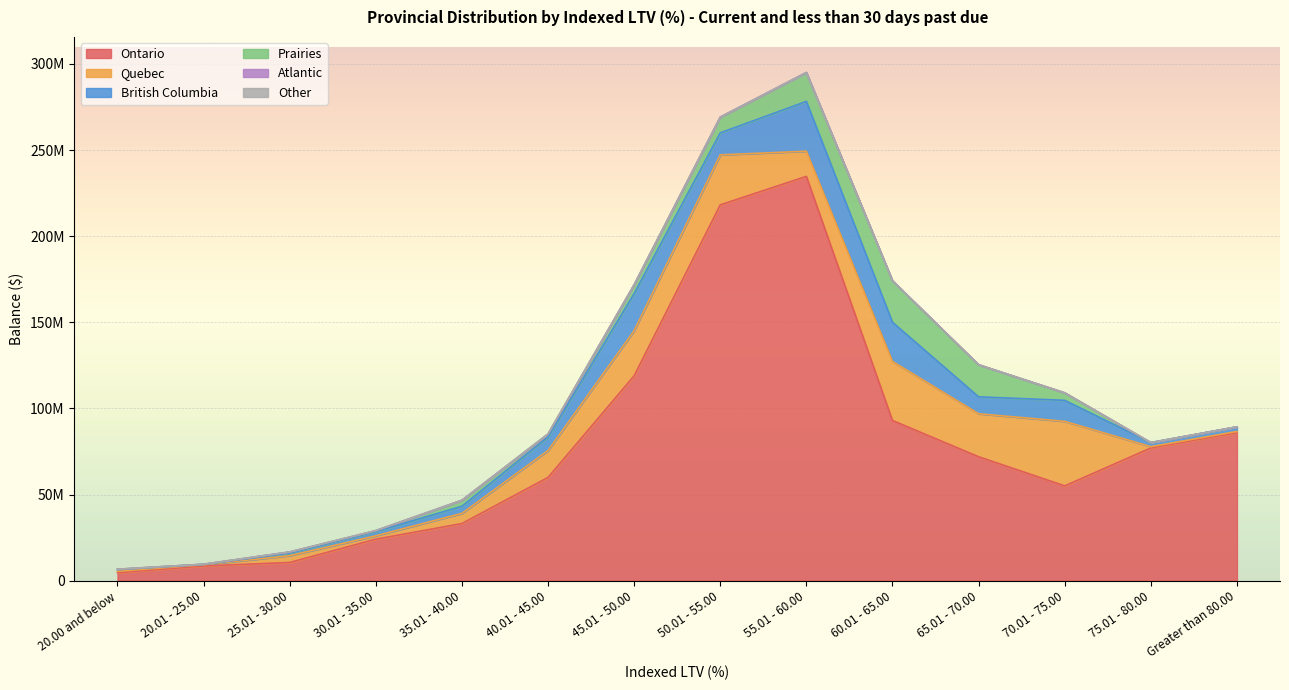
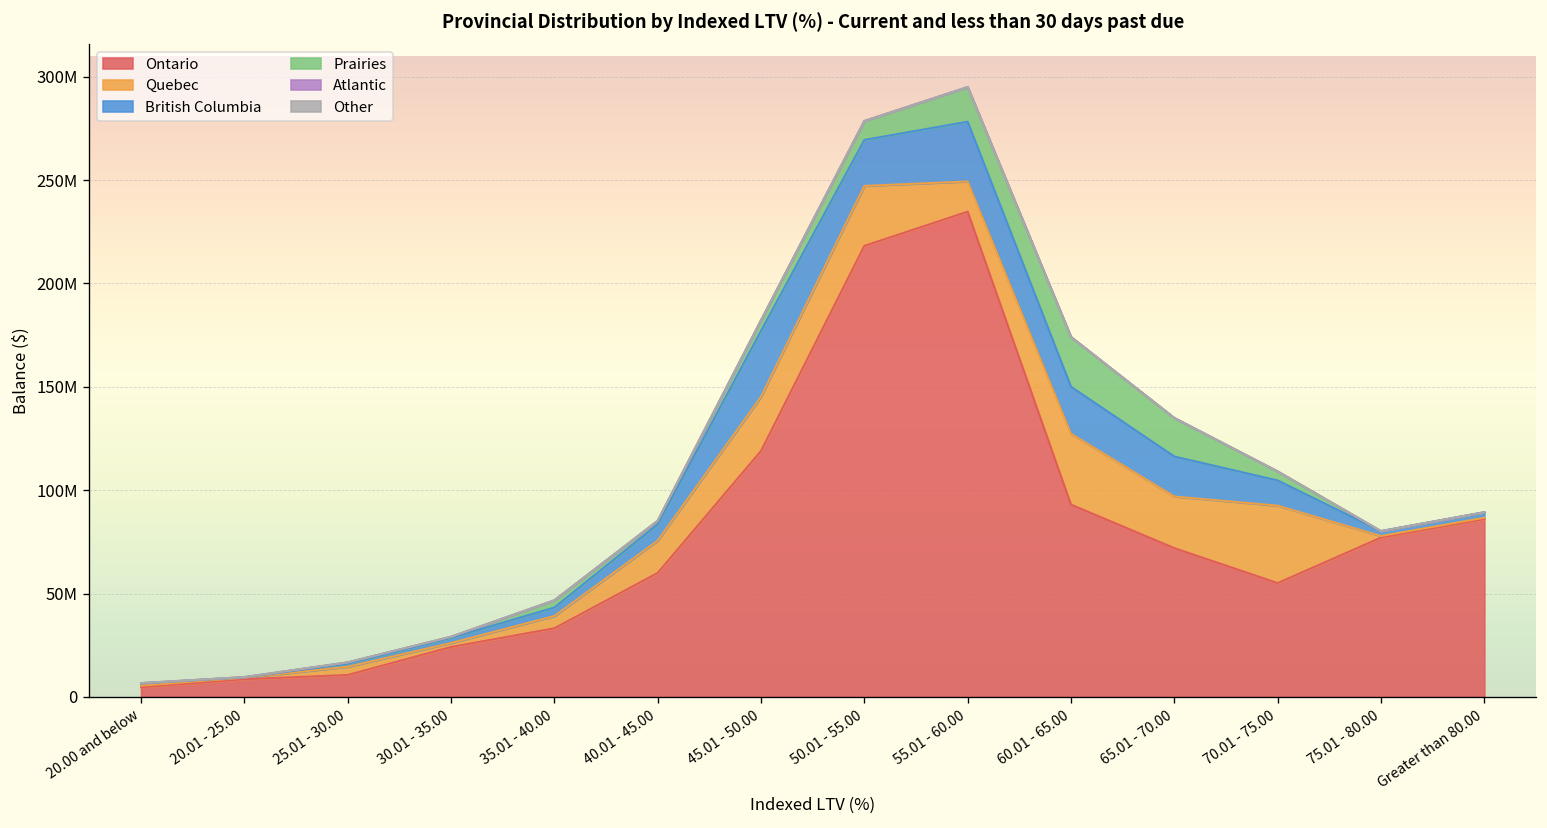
  {
    "Ontario": {
      "25.01 - 30.00": 11000000,
      "30.01 - 35.00": 24000000,
      "35.01 - 40.00": 33000000,
      "40.01 - 45.00": 60000000,
      "45.01 - 50.00": 119000000,
      "50.01 - 55.00": 218000000,
      "55.01 - 60.00": 235000000,
      "60.01 - 65.00": 93000000,
      "65.01 - 70.00": 72000000,
      "70.01 - 75.00": 55000000
    },
    "Quebec": {
      "25.01 - 30.00": 4000000,
      "30.01 - 35.00": 2000000,
      "35.01 - 40.00": 6000000,
      "40.01 - 45.00": 16000000,
      "45.01 - 50.00": 26000000,
      "50.01 - 55.00": 29000000,
      "55.01 - 60.00": 15000000,
      "60.01 - 65.00": 34000000,
      "65.01 - 70.00": 25000000,
      "70.01 - 75.00": 37000000
    },
    "British Columbia": {
      "35.01 - 40.00": 4000000,
      "40.01 - 45.00": 8000000,
-     "45.01 - 50.00": 22000000,
-     "50.01 - 55.00": 13000000,
+     "45.01 - 50.00": 32000000,
+     "50.01 - 55.00": 22000000,
      "55.01 - 60.00": 29000000,
      "60.01 - 65.00": 23000000,
-     "65.01 - 70.00": 10000000,
+     "65.01 - 70.00": 19000000,
      "70.01 - 75.00": 12000000
    }
  }
